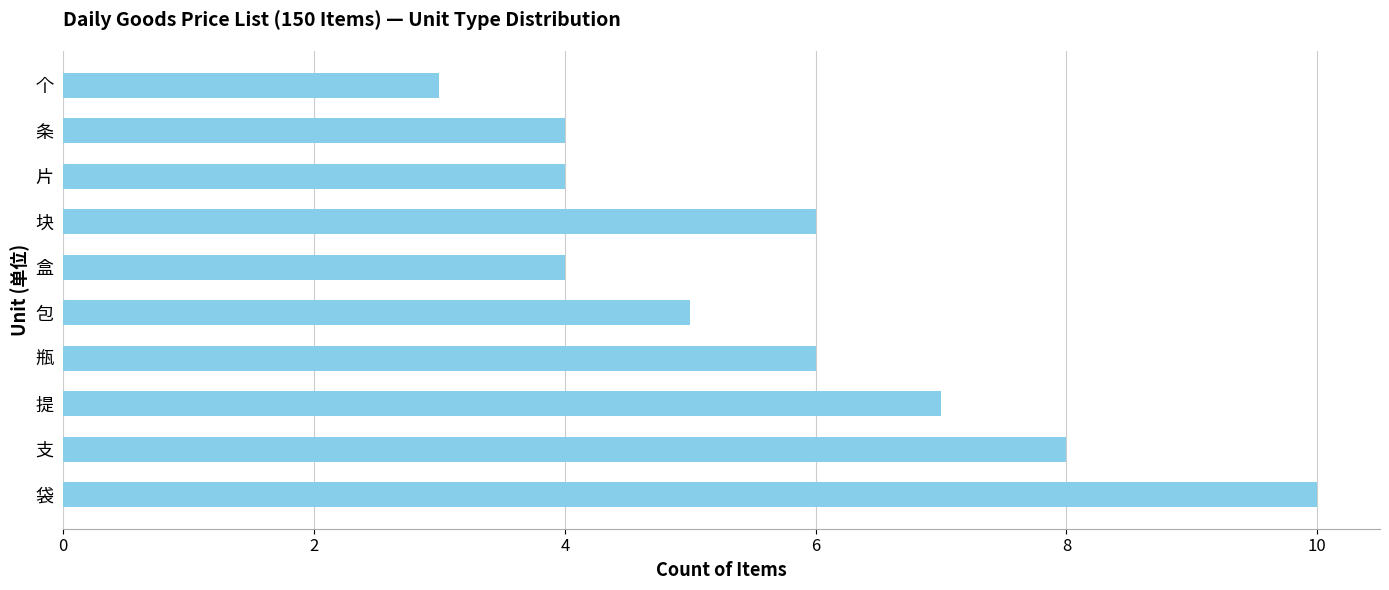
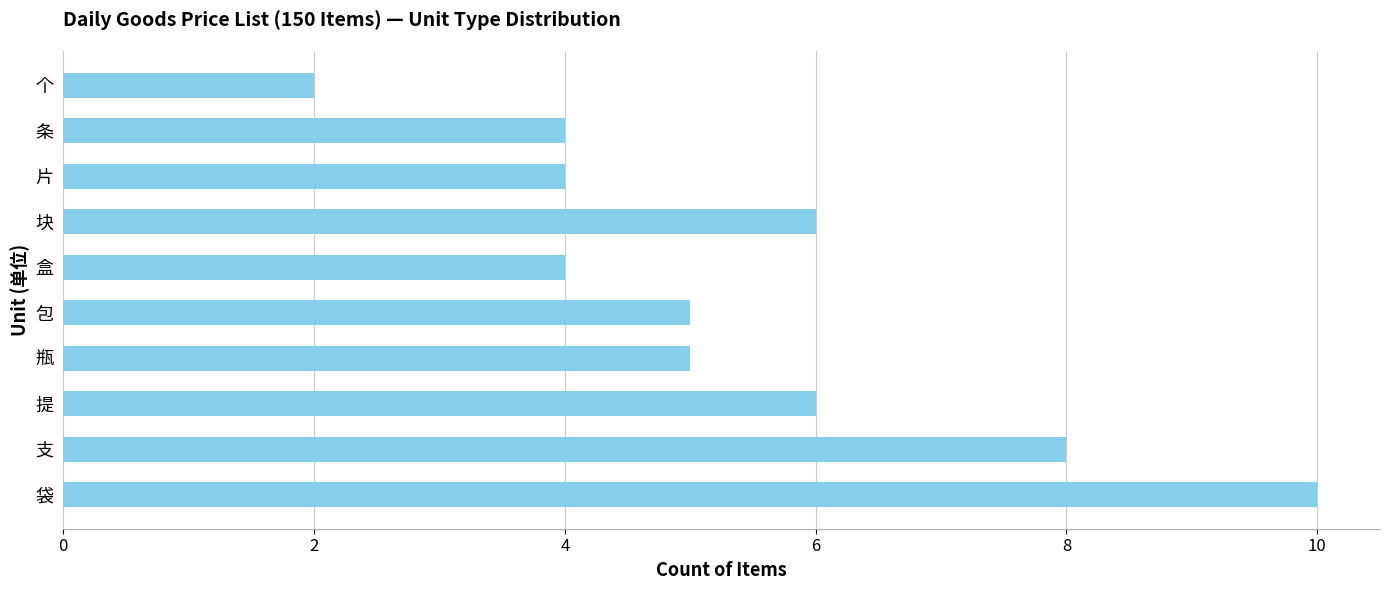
  {
-   "个": 3,
+   "个": 2,
    "条": 4,
    "片": 4,
    "块": 6,
    "盒": 4,
    "包": 5,
-   "瓶": 6,
-   "提": 7,
+   "瓶": 5,
+   "提": 6,
    "支": 8,
    "袋": 10
  }
